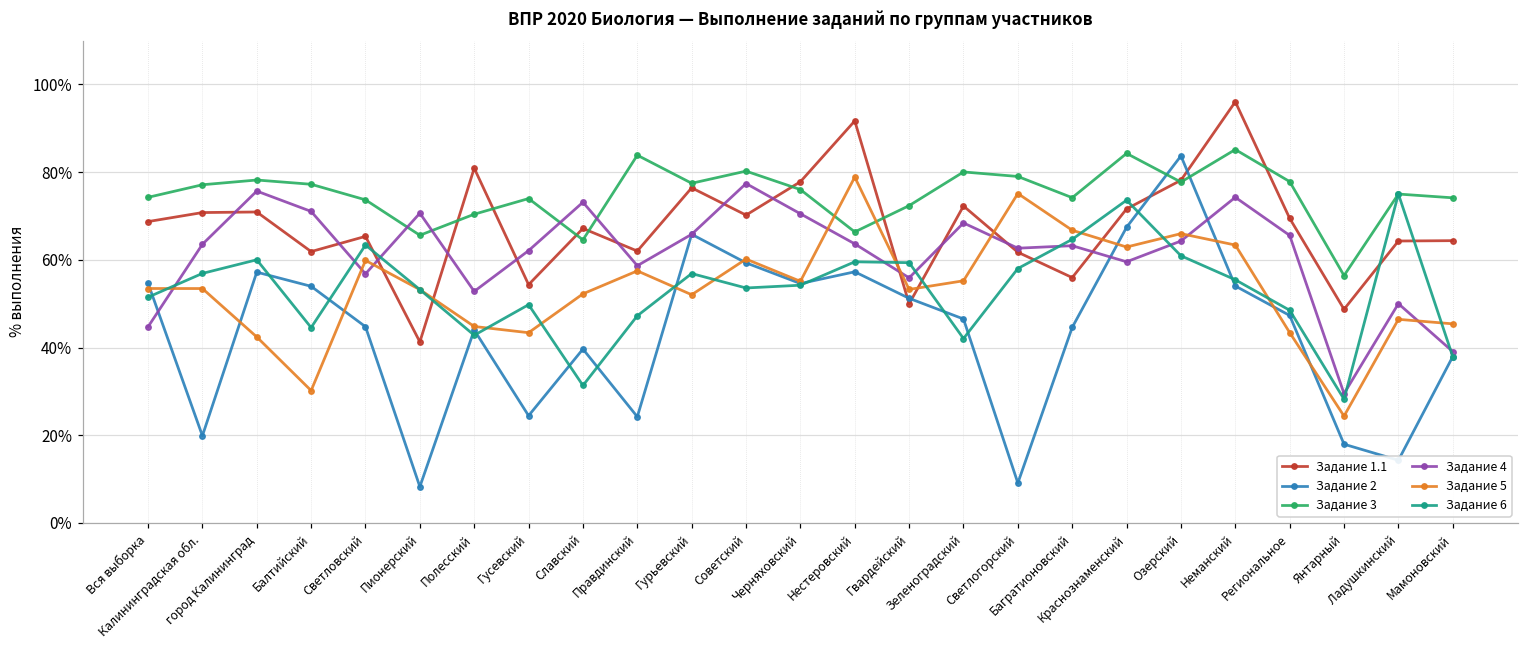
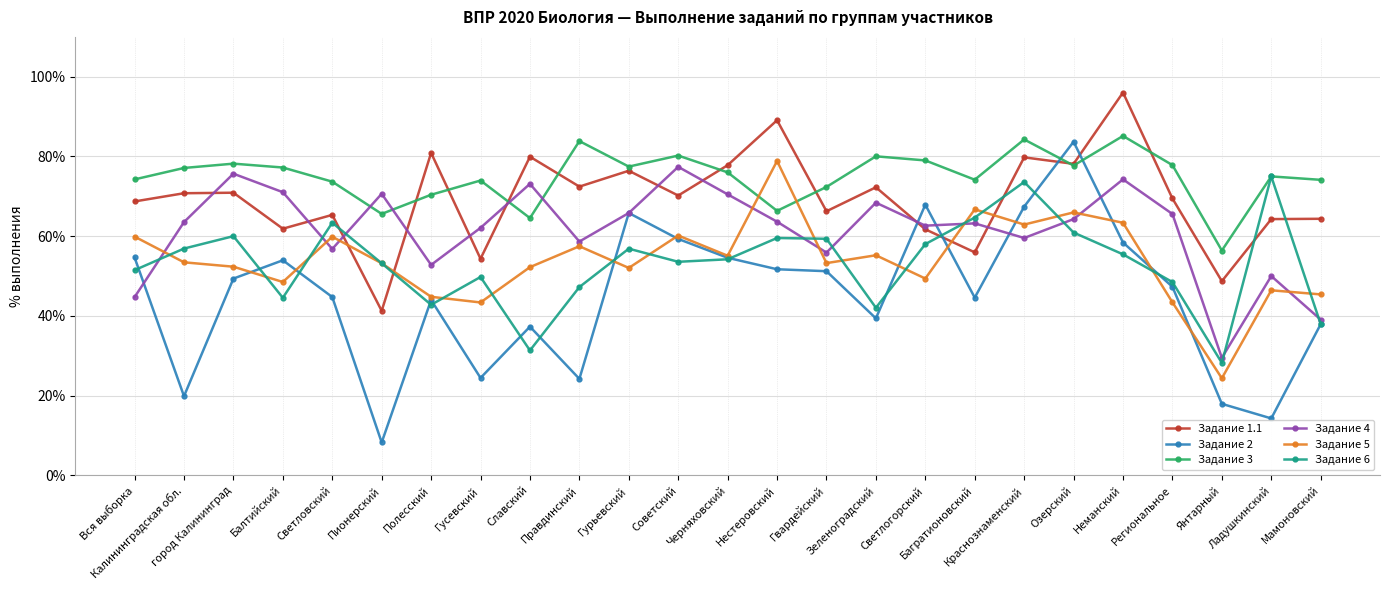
  {
    "Задание 1.1": {
      "Вся выборка": "69%",
      "Калининградская обл.": "71%",
      "город Калининград": "71%",
      "Балтийский": "62%",
      "Светловский": "65%",
      "Пионерский": "41%",
      "Полесский": "81%",
      "Гусевский": "54%",
-     "Славский": "67%",
-     "Правдинский": "62%",
+     "Славский": "80%",
+     "Правдинский": "72%",
      "Гурьевский": "76%",
      "Советский": "70%",
      "Черняховский": "78%",
-     "Нестеровский": "92%",
-     "Гвардейский": "50%",
+     "Нестеровский": "89%",
+     "Гвардейский": "66%",
      "Зеленоградский": "72%",
      "Светлогорский": "62%",
      "Багратионовский": "56%",
-     "Краснознаменский": "72%",
+     "Краснознаменский": "80%",
      "Неманский": "96%",
      "Региональное": "69%",
      "Янтарный": "49%",
      "Ладушкинский": "64%",
      "Мамоновский": "64%"
    },
    "Задание 2": {
      "Вся выборка": "55%",
      "Калининградская обл.": "20%",
-     "город Калининград": "57%",
+     "город Калининград": "49%",
      "Балтийский": "54%",
      "Светловский": "45%",
      "Пионерский": "8%",
      "Полесский": "44%",
      "Гусевский": "24%",
-     "Славский": "40%",
+     "Славский": "37%",
      "Правдинский": "24%",
      "Советский": "59%",
-     "Нестеровский": "57%",
+     "Нестеровский": "52%",
      "Гвардейский": "51%",
-     "Зеленоградский": "47%",
-     "Светлогорский": "9%",
+     "Зеленоградский": "39%",
+     "Светлогорский": "68%",
      "Багратионовский": "45%",
      "Краснознаменский": "67%",
      "Озерский": "84%",
-     "Неманский": "54%",
+     "Неманский": "58%",
      "Региональное": "47%",
      "Янтарный": "18%",
      "Ладушкинский": "14%"
    },
    "Задание 4": {
      "Вся выборка": "45%",
      "Калининградская обл.": "64%",
      "город Калининград": "76%",
      "Балтийский": "71%",
      "Светловский": "57%",
      "Пионерский": "71%",
      "Полесский": "53%",
      "Гусевский": "62%",
      "Славский": "73%",
      "Правдинский": "59%",
      "Советский": "77%",
      "Черняховский": "71%",
      "Нестеровский": "64%",
      "Гвардейский": "56%",
      "Зеленоградский": "68%",
      "Светлогорский": "63%",
      "Багратионовский": "63%",
      "Краснознаменский": "60%",
      "Озерский": "64%",
      "Неманский": "74%",
      "Региональное": "66%",
      "Янтарный": "29%",
      "Ладушкинский": "50%",
      "Мамоновский": "39%"
    },
    "Задание 5": {
-     "Вся выборка": "53%",
+     "Вся выборка": "60%",
      "Калининградская обл.": "53%",
-     "город Калининград": "42%",
-     "Балтийский": "30%",
+     "город Калининград": "52%",
+     "Балтийский": "49%",
      "Светловский": "60%",
      "Полесский": "45%",
      "Гусевский": "43%",
      "Славский": "52%",
      "Правдинский": "57%",
      "Гурьевский": "52%",
      "Советский": "60%",
      "Нестеровский": "79%",
      "Гвардейский": "53%",
      "Зеленоградский": "55%",
-     "Светлогорский": "75%",
+     "Светлогорский": "49%",
      "Багратионовский": "67%",
      "Краснознаменский": "63%",
      "Озерский": "66%",
      "Неманский": "63%",
      "Региональное": "43%",
      "Янтарный": "24%",
      "Ладушкинский": "46%",
      "Мамоновский": "45%"
    }
  }
